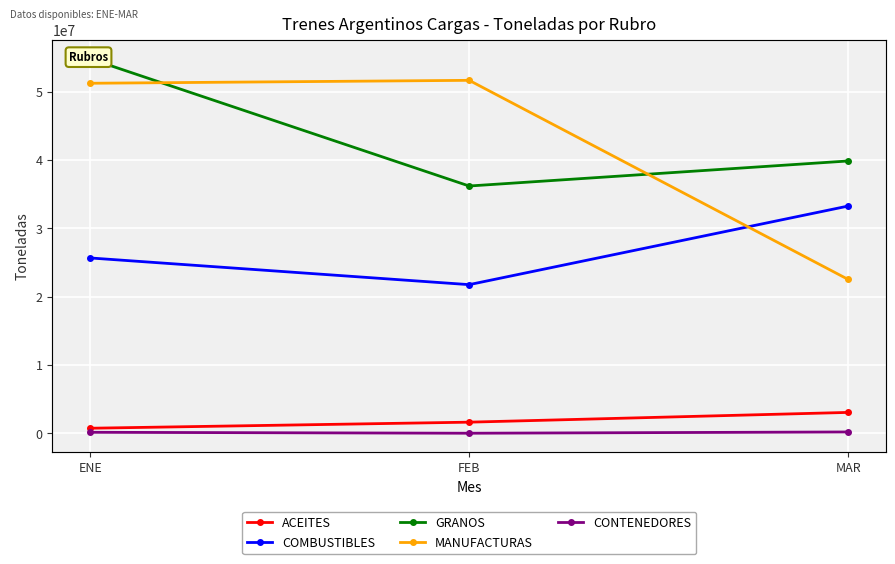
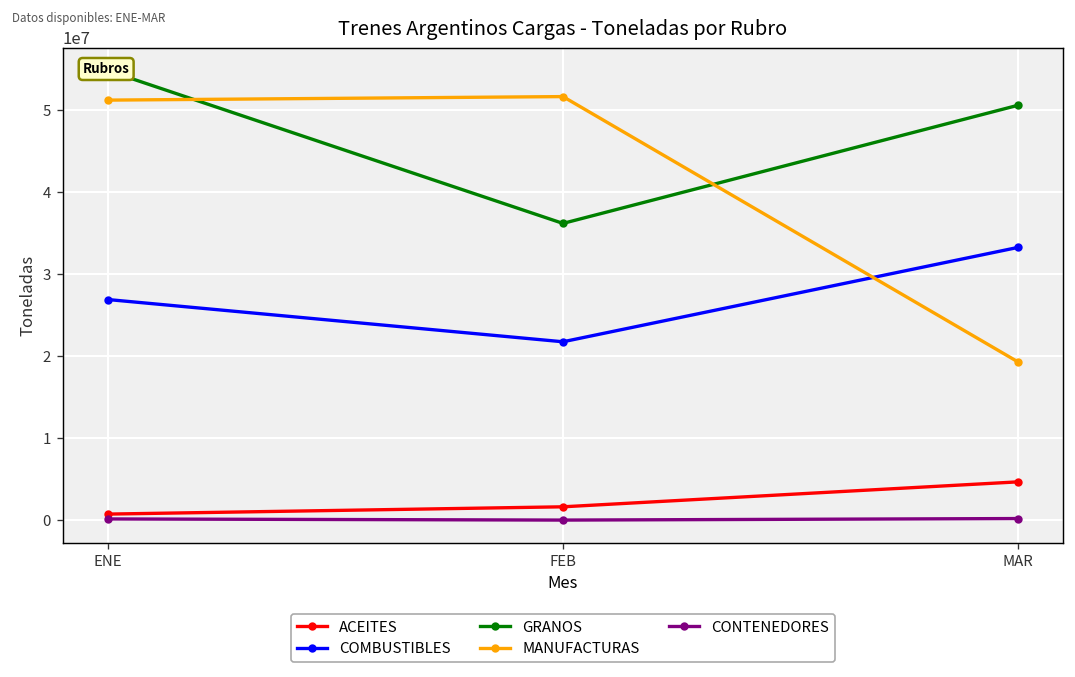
  {
    "ACEITES": {
      "ENE": 1000000,
      "FEB": 2000000,
-     "MAR": 3000000
+     "MAR": 5000000
    },
    "COMBUSTIBLES": {
-     "ENE": 26000000,
+     "ENE": 27000000,
      "FEB": 22000000,
      "MAR": 33000000
    },
    "GRANOS": {
      "FEB": 36000000,
-     "MAR": 40000000
+     "MAR": 51000000
    },
    "MANUFACTURAS": {
      "ENE": 51000000,
      "FEB": 52000000,
-     "MAR": 23000000
+     "MAR": 19000000
    },
    "CONTENEDORES": {
      "ENE": 0,
      "FEB": 0,
      "MAR": 0
    }
  }
